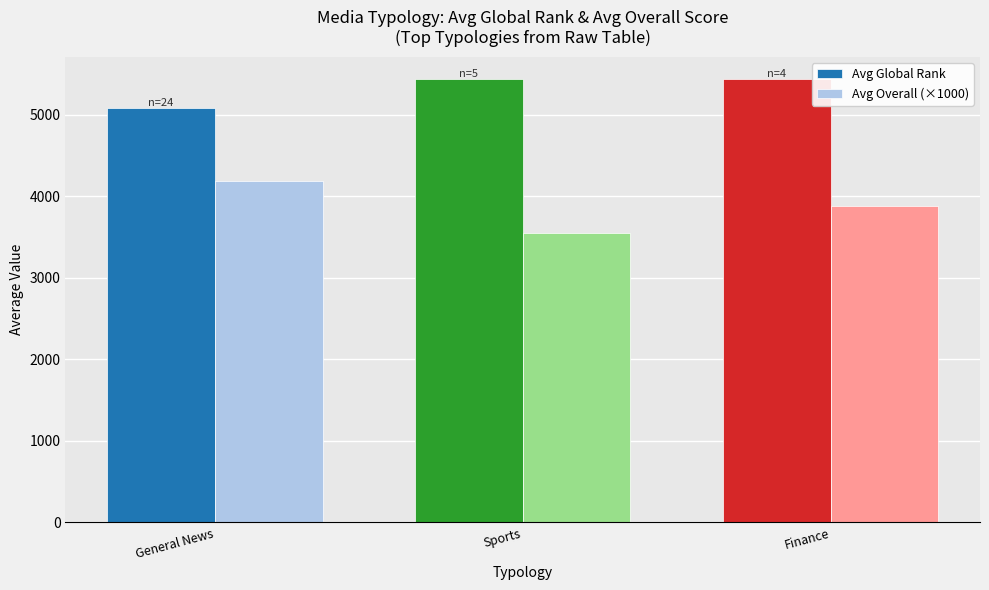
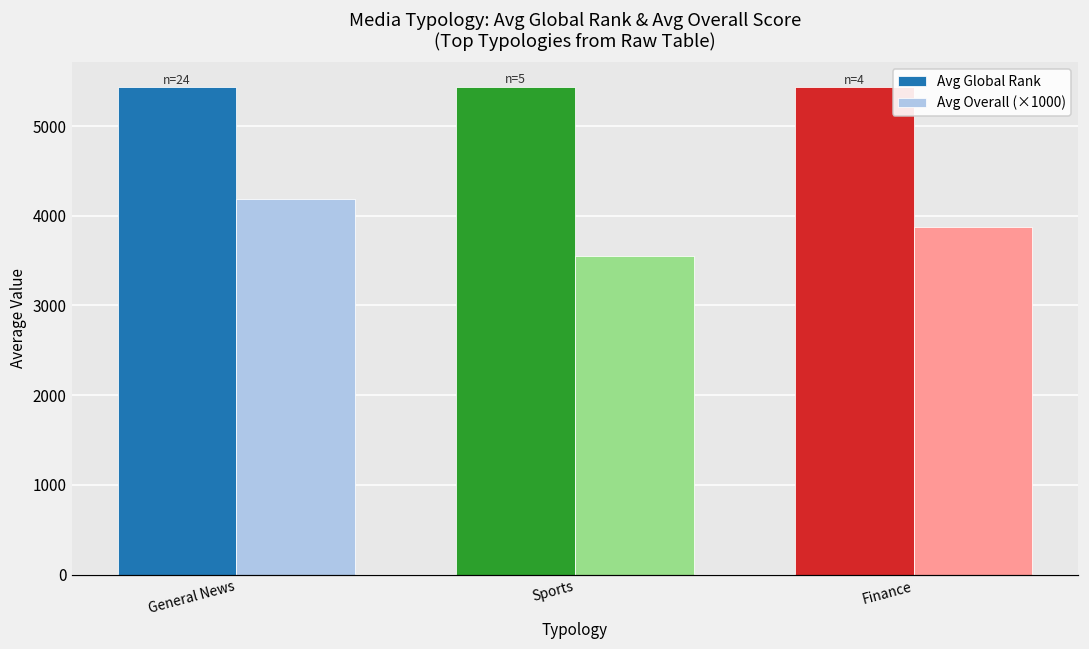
  {
    "Avg Global Rank": {
-     "General News": 5100
+     "General News": 5400
    },
    "Avg Overall (×1000)": {
      "General News": 4200,
      "Sports": 3600,
      "Finance": 3900
    }
  }
